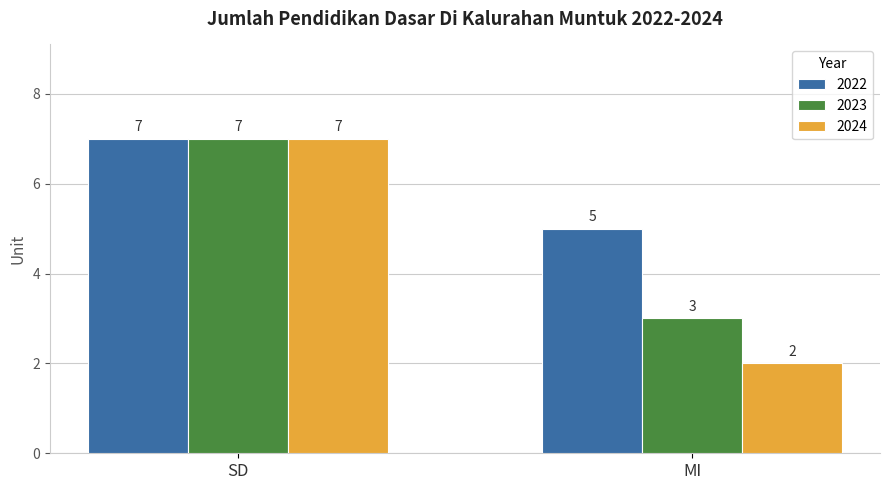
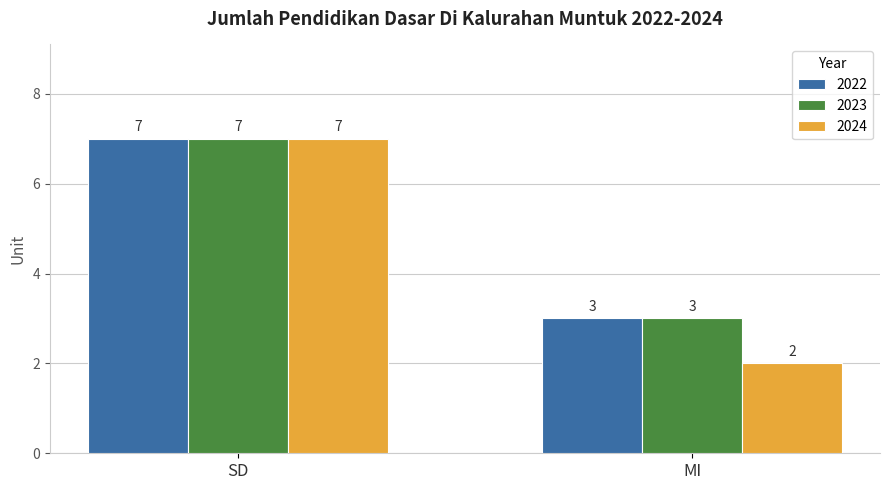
  {
    "2022": {
      "SD": 7,
-     "MI": 5
+     "MI": 3
    },
    "2023": {
      "SD": 7,
      "MI": 3
    },
    "2024": {
      "SD": 7,
      "MI": 2
    }
  }
